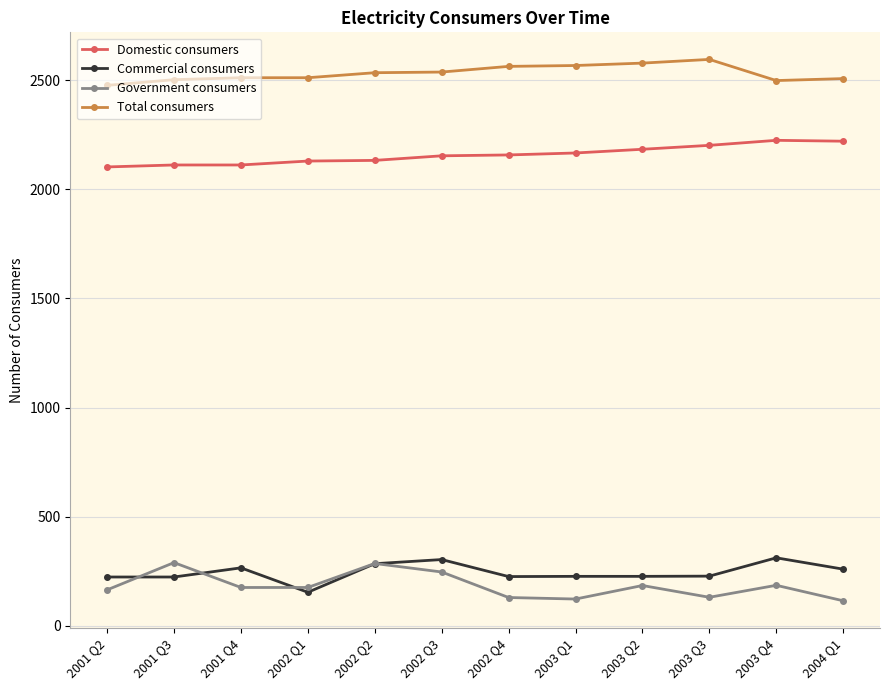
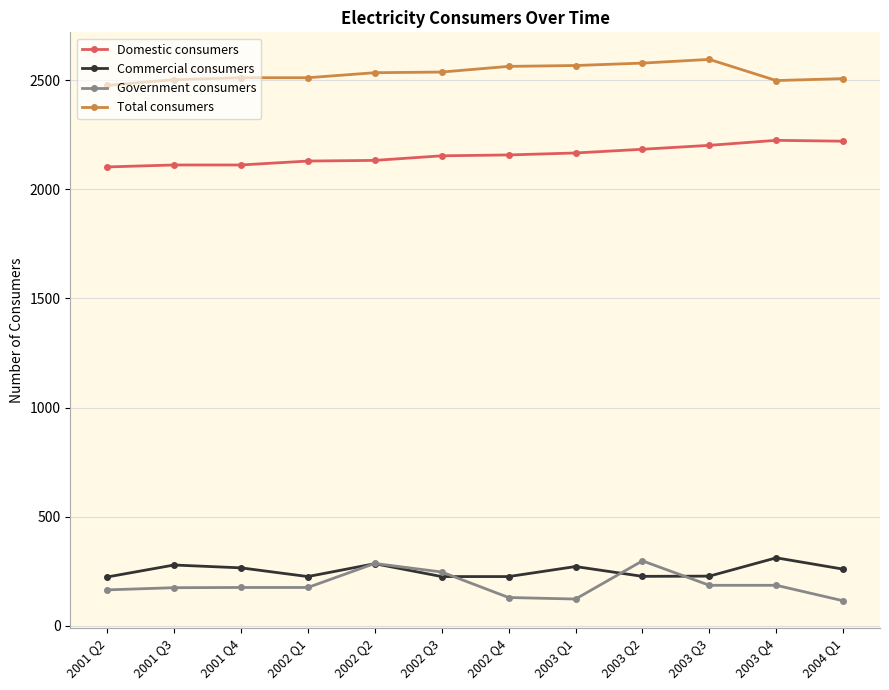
  {
    "Commercial consumers": {
      "2001 Q2": 220,
-     "2001 Q3": 220,
+     "2001 Q3": 280,
      "2001 Q4": 270,
-     "2002 Q1": 150,
-     "2002 Q3": 300,
+     "2002 Q1": 230,
+     "2002 Q3": 230,
      "2002 Q4": 230,
-     "2003 Q1": 230,
+     "2003 Q1": 270,
      "2003 Q2": 230,
      "2003 Q3": 230,
      "2003 Q4": 310,
      "2004 Q1": 260
    },
    "Government consumers": {
      "2001 Q2": 160,
-     "2001 Q3": 290,
+     "2001 Q3": 170,
      "2001 Q4": 180,
      "2002 Q1": 180,
      "2002 Q3": 250,
      "2002 Q4": 130,
      "2003 Q1": 120,
-     "2003 Q2": 180,
-     "2003 Q3": 130,
+     "2003 Q2": 300,
+     "2003 Q3": 190,
      "2003 Q4": 190,
      "2004 Q1": 110
    }
  }
